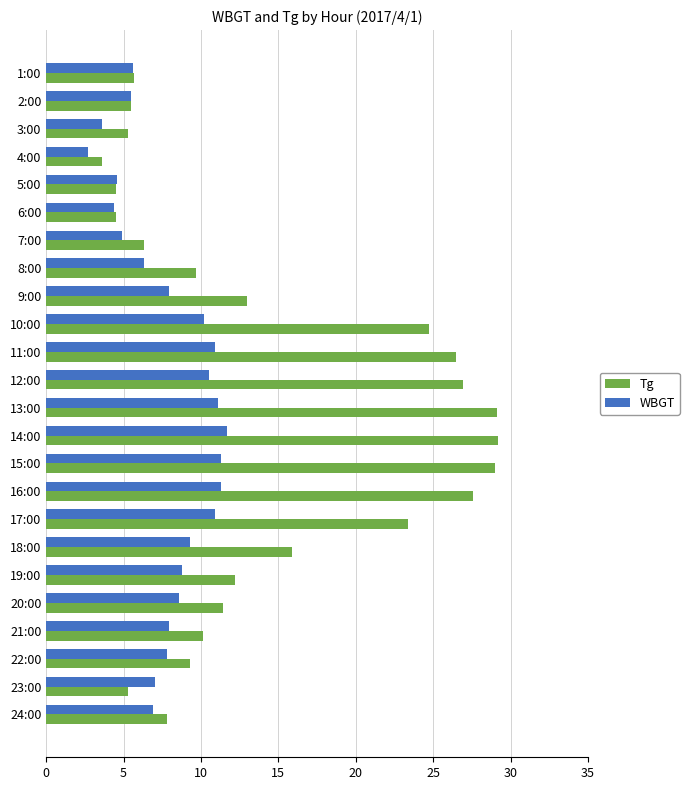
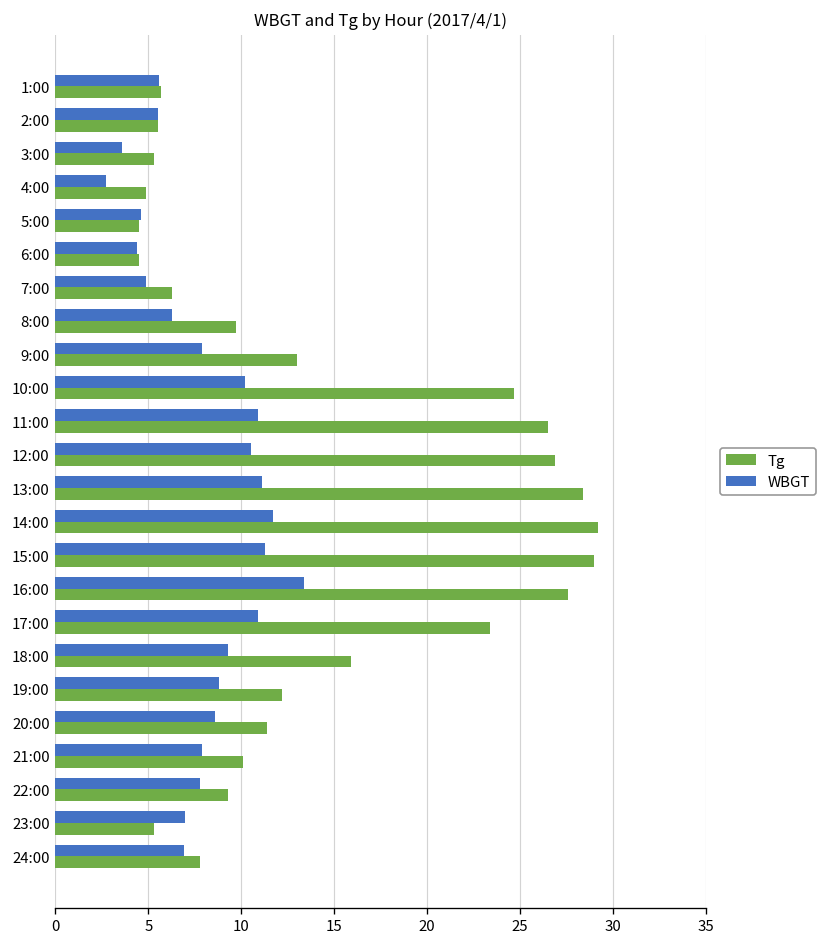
  {
    "Tg": {
      "1:00": 5.7,
      "2:00": 5.5,
      "3:00": 5.3,
-     "4:00": 3.6,
+     "4:00": 4.9,
      "5:00": 4.5,
      "6:00": 4.5,
      "7:00": 6.3,
      "8:00": 9.7,
      "9:00": 13.0,
      "10:00": 24.7,
      "11:00": 26.5,
      "12:00": 26.9,
-     "13:00": 29.1,
+     "13:00": 28.4,
      "14:00": 29.2,
      "15:00": 29.0,
      "16:00": 27.6,
      "17:00": 23.4,
      "18:00": 15.9,
      "19:00": 12.2,
      "20:00": 11.4,
      "21:00": 10.1,
      "22:00": 9.3,
      "23:00": 5.3,
      "24:00": 7.8
    },
    "WBGT": {
      "1:00": 5.6,
      "2:00": 5.5,
      "3:00": 3.6,
      "4:00": 2.7,
      "5:00": 4.6,
      "6:00": 4.4,
      "7:00": 4.9,
      "8:00": 6.3,
      "9:00": 7.9,
      "10:00": 10.2,
      "11:00": 10.9,
      "12:00": 10.5,
      "13:00": 11.1,
      "14:00": 11.7,
      "15:00": 11.3,
-     "16:00": 11.3,
+     "16:00": 13.4,
      "17:00": 10.9,
      "18:00": 9.3,
      "19:00": 8.8,
      "20:00": 8.6,
      "21:00": 7.9,
      "22:00": 7.8,
      "23:00": 7.0,
      "24:00": 6.9
    }
  }
